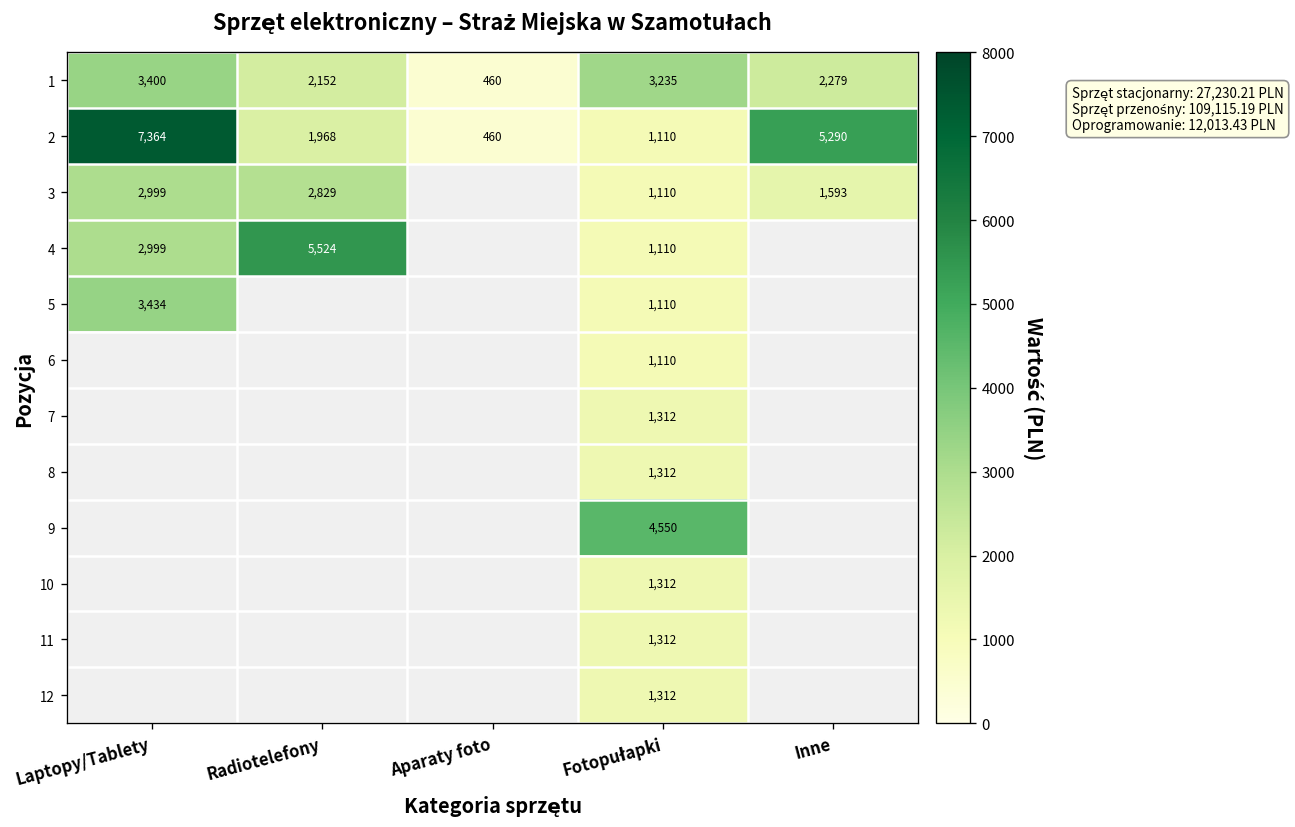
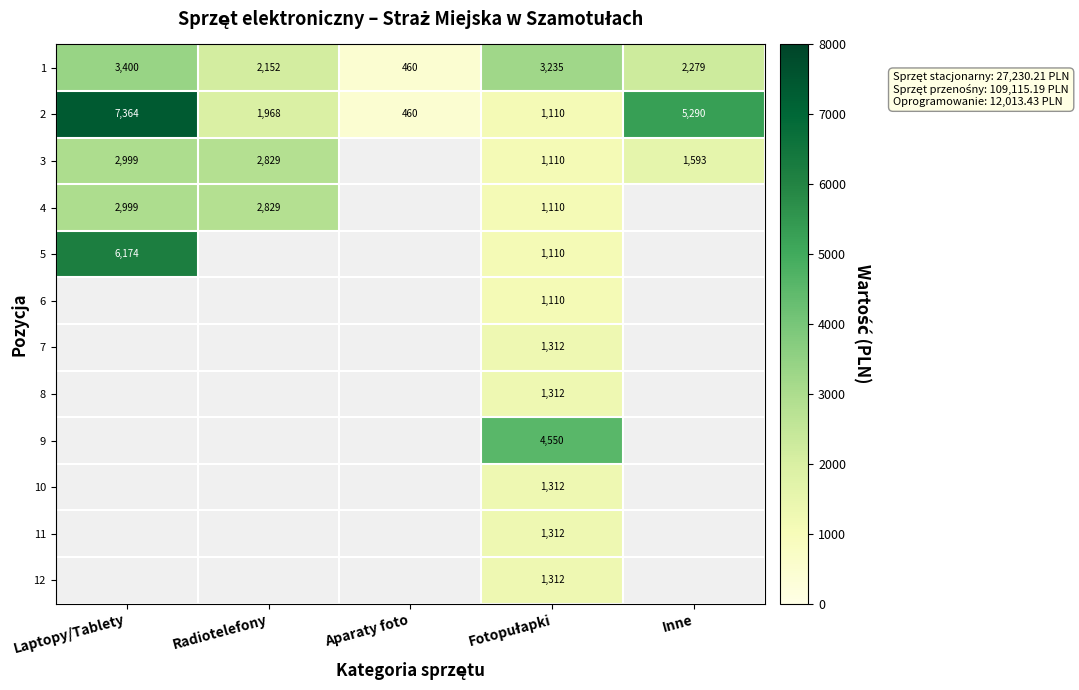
  {
    "1": {
      "Laptopy/Tablety": "3,400",
      "Radiotelefony": "2,152",
      "Aparaty foto": "460",
      "Fotopułapki": "3,235",
      "Inne": "2,279"
    },
    "2": {
      "Laptopy/Tablety": "7,364",
      "Radiotelefony": "1,968",
      "Aparaty foto": "460",
      "Fotopułapki": "1,110",
      "Inne": "5,290"
    },
    "3": {
      "Laptopy/Tablety": "2,999",
      "Radiotelefony": "2,829",
      "Fotopułapki": "1,110",
      "Inne": "1,593"
    },
    "4": {
      "Laptopy/Tablety": "2,999",
-     "Radiotelefony": "5,524",
+     "Radiotelefony": "2,829",
      "Fotopułapki": "1,110"
    },
    "5": {
-     "Laptopy/Tablety": "3,434",
+     "Laptopy/Tablety": "6,174",
      "Fotopułapki": "1,110"
    },
    "6": {
      "Fotopułapki": "1,110"
    },
    "7": {
      "Fotopułapki": "1,312"
    },
    "8": {
      "Fotopułapki": "1,312"
    },
    "9": {
      "Fotopułapki": "4,550"
    },
    "10": {
      "Fotopułapki": "1,312"
    },
    "11": {
      "Fotopułapki": "1,312"
    },
    "12": {
      "Fotopułapki": "1,312"
    }
  }
